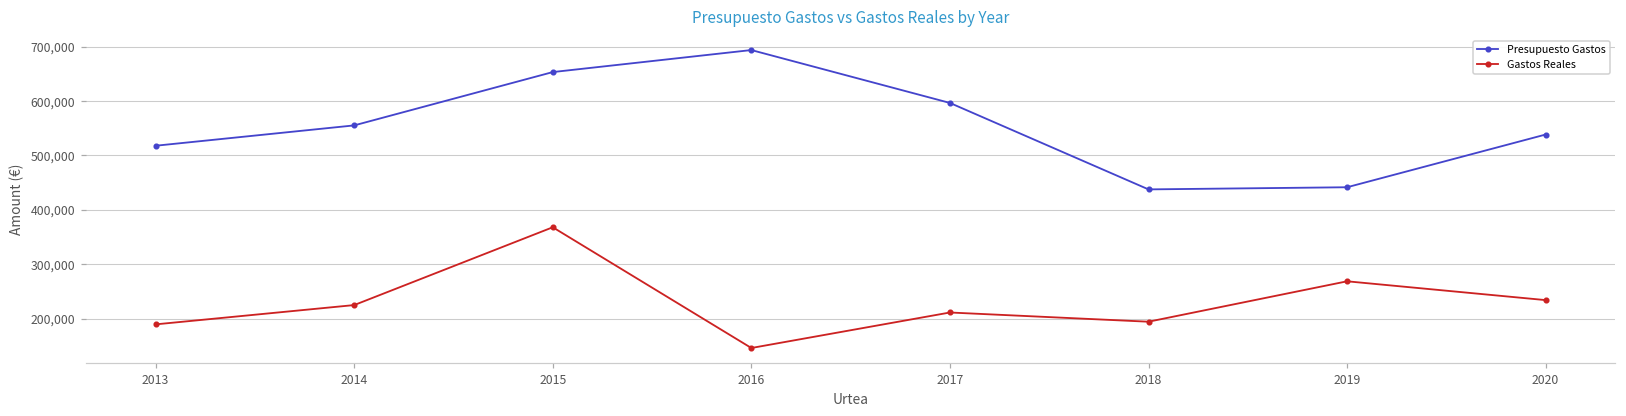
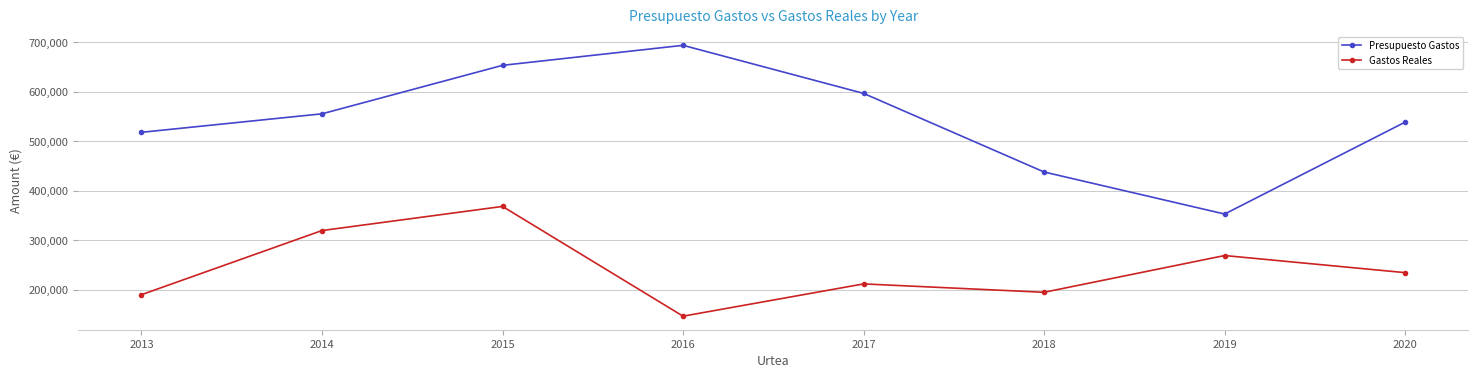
  {
    "Presupuesto Gastos": {
      "2013": "520,000",
      "2014": "560,000",
      "2015": "650,000",
      "2016": "690,000",
      "2017": "600,000",
      "2018": "440,000",
-     "2019": "440,000",
+     "2019": "350,000",
      "2020": "540,000"
    },
    "Gastos Reales": {
      "2013": "190,000",
-     "2014": "230,000",
+     "2014": "320,000",
      "2015": "370,000",
      "2016": "150,000",
      "2017": "210,000",
      "2018": "190,000",
      "2019": "270,000",
      "2020": "230,000"
    }
  }
